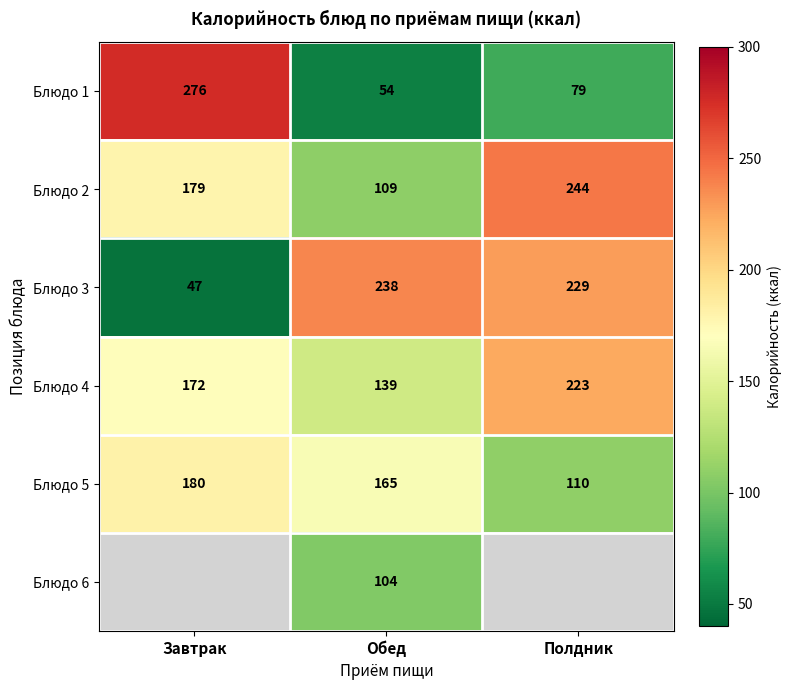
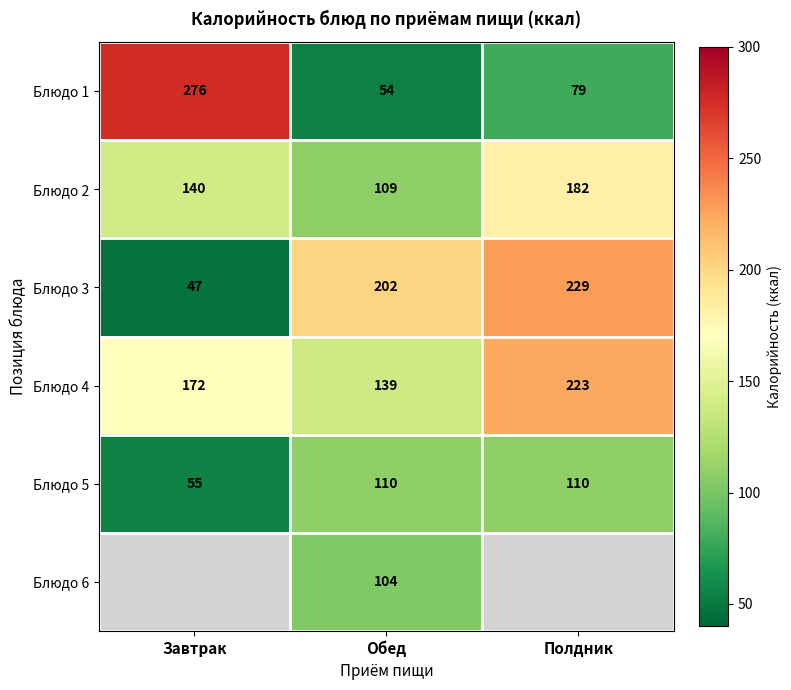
  {
    "Блюдо 1": {
      "Завтрак": 276,
      "Обед": 54,
      "Полдник": 79
    },
    "Блюдо 2": {
-     "Завтрак": 179,
+     "Завтрак": 140,
      "Обед": 109,
-     "Полдник": 244
+     "Полдник": 182
    },
    "Блюдо 3": {
      "Завтрак": 47,
-     "Обед": 238,
+     "Обед": 202,
      "Полдник": 229
    },
    "Блюдо 4": {
      "Завтрак": 172,
      "Обед": 139,
      "Полдник": 223
    },
    "Блюдо 5": {
-     "Завтрак": 180,
-     "Обед": 165,
+     "Завтрак": 55,
+     "Обед": 110,
      "Полдник": 110
    },
    "Блюдо 6": {
      "Обед": 104
    }
  }
